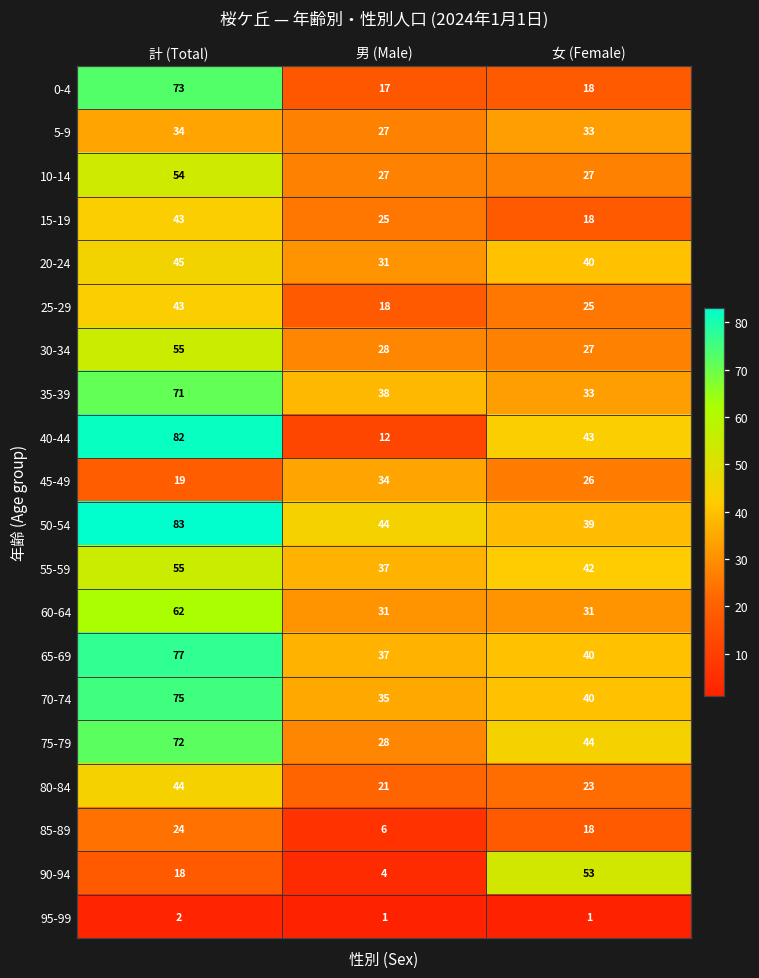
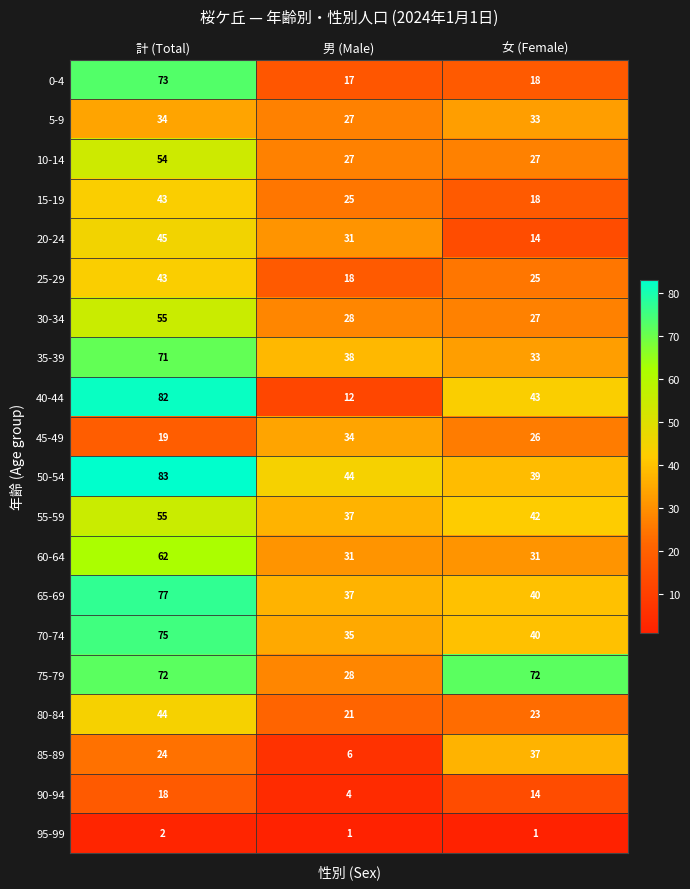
  {
    "0-4": {
      "計 (Total)": 73,
      "男 (Male)": 17,
      "女 (Female)": 18
    },
    "5-9": {
      "計 (Total)": 34,
      "男 (Male)": 27,
      "女 (Female)": 33
    },
    "10-14": {
      "計 (Total)": 54,
      "男 (Male)": 27,
      "女 (Female)": 27
    },
    "15-19": {
      "計 (Total)": 43,
      "男 (Male)": 25,
      "女 (Female)": 18
    },
    "20-24": {
      "計 (Total)": 45,
      "男 (Male)": 31,
-     "女 (Female)": 40
+     "女 (Female)": 14
    },
    "25-29": {
      "計 (Total)": 43,
      "男 (Male)": 18,
      "女 (Female)": 25
    },
    "30-34": {
      "計 (Total)": 55,
      "男 (Male)": 28,
      "女 (Female)": 27
    },
    "35-39": {
      "計 (Total)": 71,
      "男 (Male)": 38,
      "女 (Female)": 33
    },
    "40-44": {
      "計 (Total)": 82,
      "男 (Male)": 12,
      "女 (Female)": 43
    },
    "45-49": {
      "計 (Total)": 19,
      "男 (Male)": 34,
      "女 (Female)": 26
    },
    "50-54": {
      "計 (Total)": 83,
      "男 (Male)": 44,
      "女 (Female)": 39
    },
    "55-59": {
      "計 (Total)": 55,
      "男 (Male)": 37,
      "女 (Female)": 42
    },
    "60-64": {
      "計 (Total)": 62,
      "男 (Male)": 31,
      "女 (Female)": 31
    },
    "65-69": {
      "計 (Total)": 77,
      "男 (Male)": 37,
      "女 (Female)": 40
    },
    "70-74": {
      "計 (Total)": 75,
      "男 (Male)": 35,
      "女 (Female)": 40
    },
    "75-79": {
      "計 (Total)": 72,
      "男 (Male)": 28,
-     "女 (Female)": 44
+     "女 (Female)": 72
    },
    "80-84": {
      "計 (Total)": 44,
      "男 (Male)": 21,
      "女 (Female)": 23
    },
    "85-89": {
      "計 (Total)": 24,
      "男 (Male)": 6,
-     "女 (Female)": 18
+     "女 (Female)": 37
    },
    "90-94": {
      "計 (Total)": 18,
      "男 (Male)": 4,
-     "女 (Female)": 53
+     "女 (Female)": 14
    },
    "95-99": {
      "計 (Total)": 2,
      "男 (Male)": 1,
      "女 (Female)": 1
    }
  }
